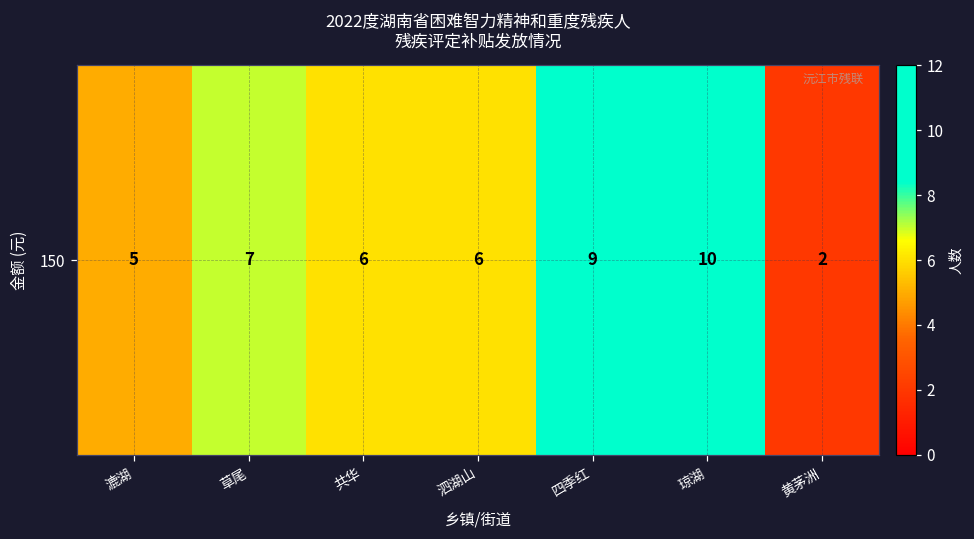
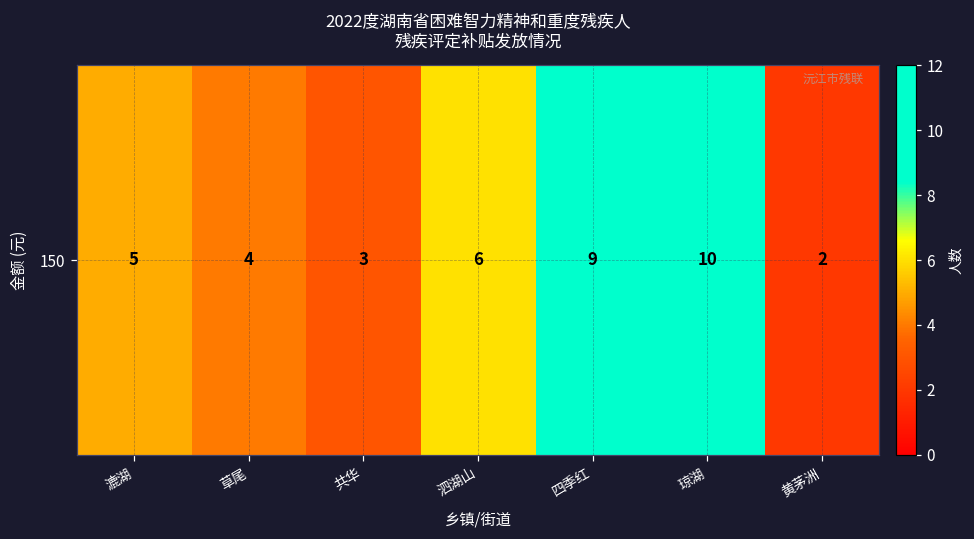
  {
    "150": {
      "漉湖": 5,
-     "草尾": 7,
-     "共华": 6,
+     "草尾": 4,
+     "共华": 3,
      "泗湖山": 6,
      "四季红": 9,
      "琼湖": 10
    }
  }
